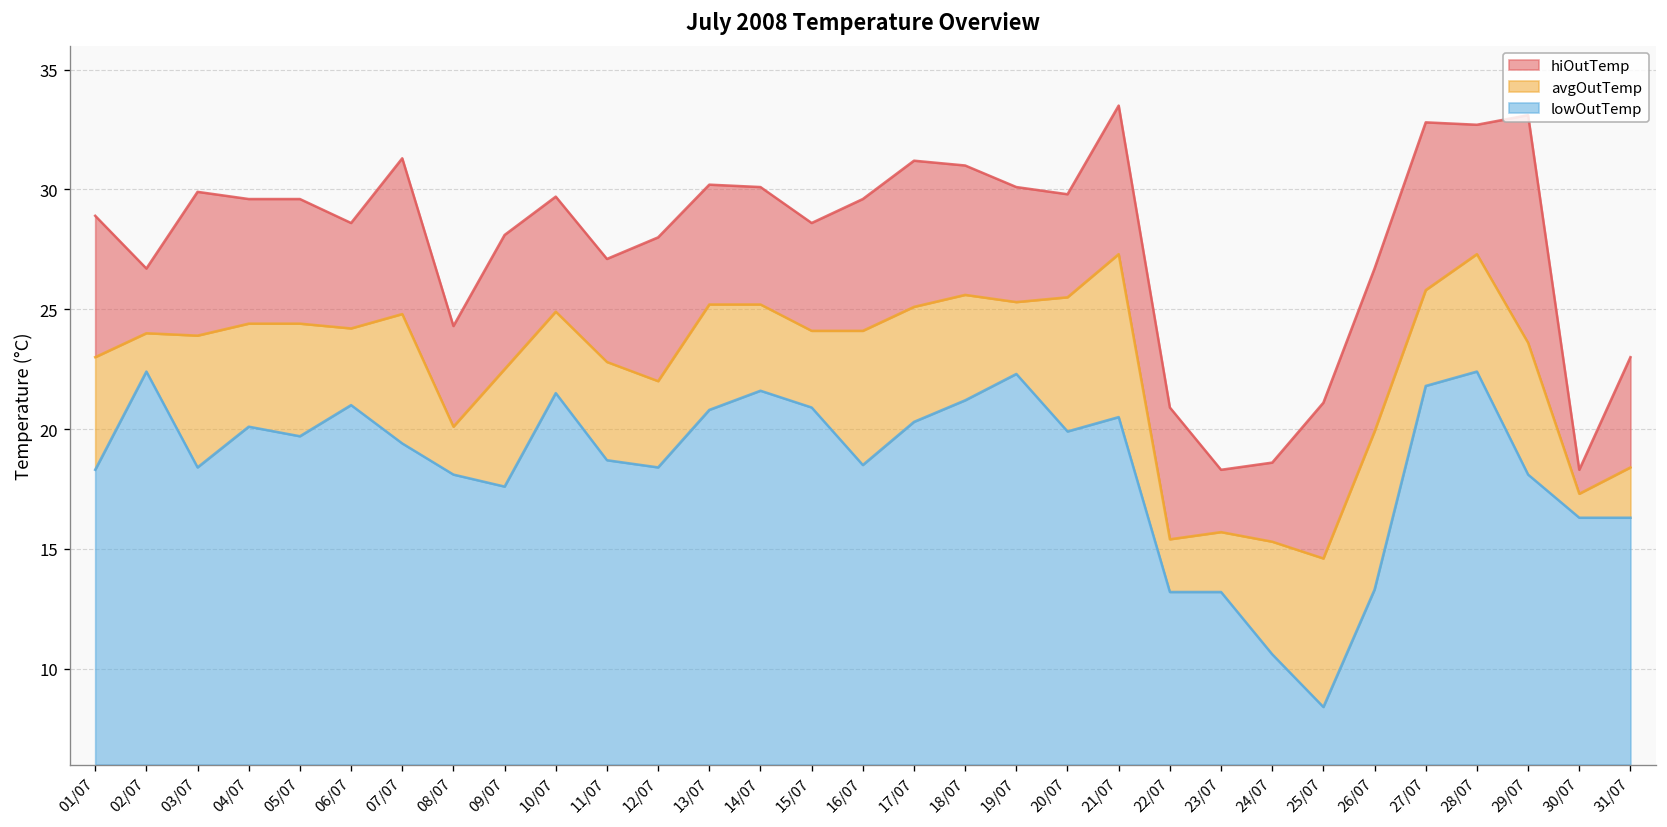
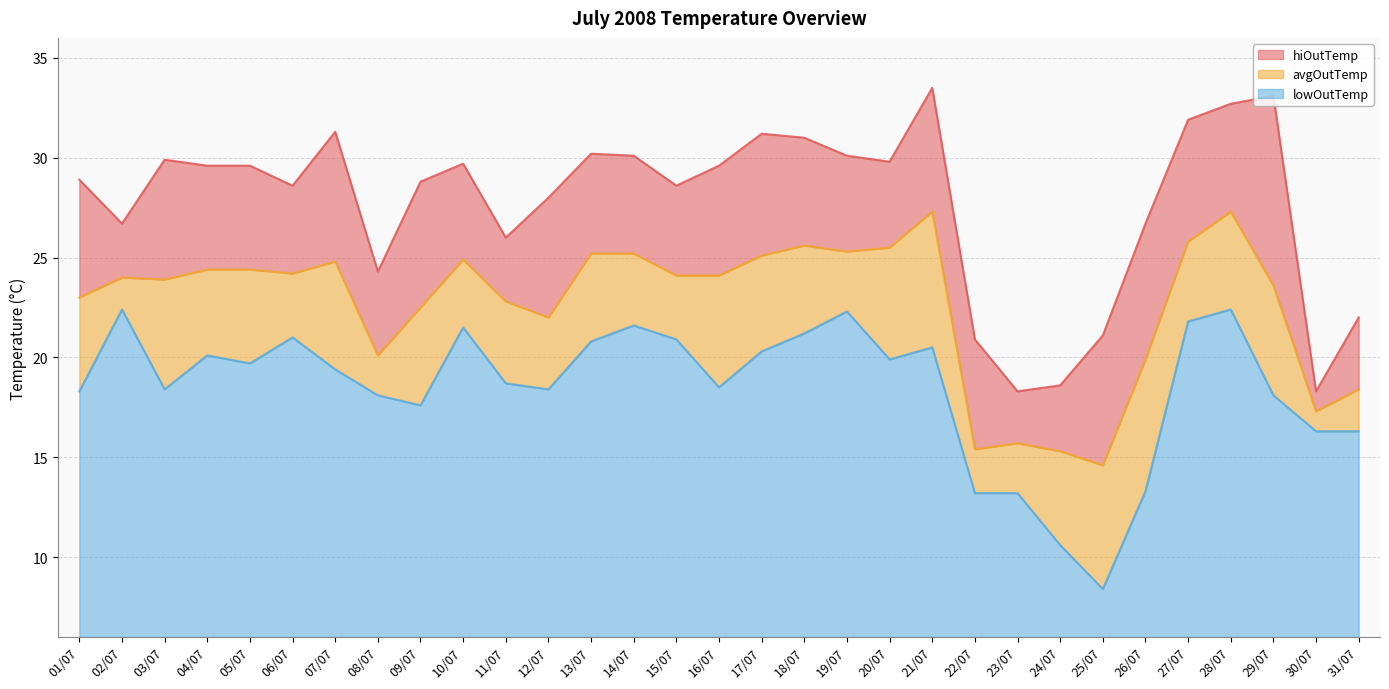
  {
    "hiOutTemp": {
      "01/07": 28.9,
      "02/07": 26.7,
      "03/07": 29.9,
      "04/07": 29.6,
      "05/07": 29.6,
      "06/07": 28.6,
      "07/07": 31.3,
      "08/07": 24.3,
-     "09/07": 28.1,
+     "09/07": 28.8,
      "10/07": 29.7,
-     "11/07": 27.1,
+     "11/07": 26.0,
      "12/07": 28.0,
      "13/07": 30.2,
      "14/07": 30.1,
      "15/07": 28.6,
      "16/07": 29.6,
      "17/07": 31.2,
      "18/07": 31.0,
      "19/07": 30.1,
      "20/07": 29.8,
      "21/07": 33.5,
      "22/07": 20.9,
      "23/07": 18.3,
      "24/07": 18.6,
      "25/07": 21.1,
      "26/07": 26.7,
-     "27/07": 32.8,
+     "27/07": 31.9,
      "28/07": 32.7,
      "30/07": 18.3,
-     "31/07": 23
+     "31/07": 22
    },
    "avgOutTemp": {
      "01/07": 23.0,
      "02/07": 24.0,
      "03/07": 23.9,
      "04/07": 24.4,
      "05/07": 24.4,
      "06/07": 24.2,
      "07/07": 24.8,
      "08/07": 20.1,
      "09/07": 22.5,
      "10/07": 24.9,
      "11/07": 22.8,
      "12/07": 22.0,
      "13/07": 25.2,
      "14/07": 25.2,
      "15/07": 24.1,
      "16/07": 24.1,
      "17/07": 25.1,
      "18/07": 25.6,
      "19/07": 25.3,
      "20/07": 25.5,
      "21/07": 27.3,
      "22/07": 15.4,
      "23/07": 15.7,
      "24/07": 15.3,
      "25/07": 14.6,
      "26/07": 19.9,
      "27/07": 25.8,
      "28/07": 27.3,
      "29/07": 23.6,
      "30/07": 17.3,
      "31/07": 18.4
    },
    "lowOutTemp": {
      "01/07": 18.3,
      "02/07": 22.4,
      "03/07": 18.4,
      "04/07": 20.1,
      "05/07": 19.7,
      "06/07": 21.0,
      "07/07": 19.4,
      "08/07": 18.1,
      "09/07": 17.6,
      "10/07": 21.5,
      "11/07": 18.7,
      "12/07": 18.4,
      "13/07": 20.8,
      "14/07": 21.6,
      "15/07": 20.9,
      "16/07": 18.5,
      "17/07": 20.3,
      "18/07": 21.2,
      "19/07": 22.3,
      "20/07": 19.9,
      "21/07": 20.5,
      "22/07": 13.2,
      "23/07": 13.2,
      "24/07": 10.6,
      "25/07": 8.4,
      "26/07": 13.3,
      "27/07": 21.8,
      "28/07": 22.4,
      "29/07": 18.1,
      "30/07": 16.3,
      "31/07": 16.3
    }
  }
